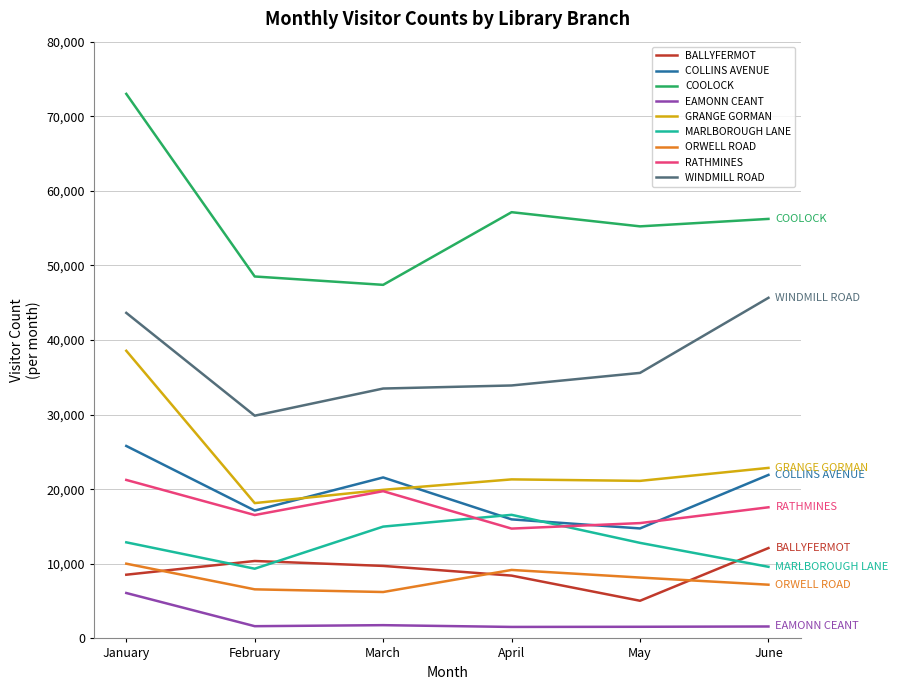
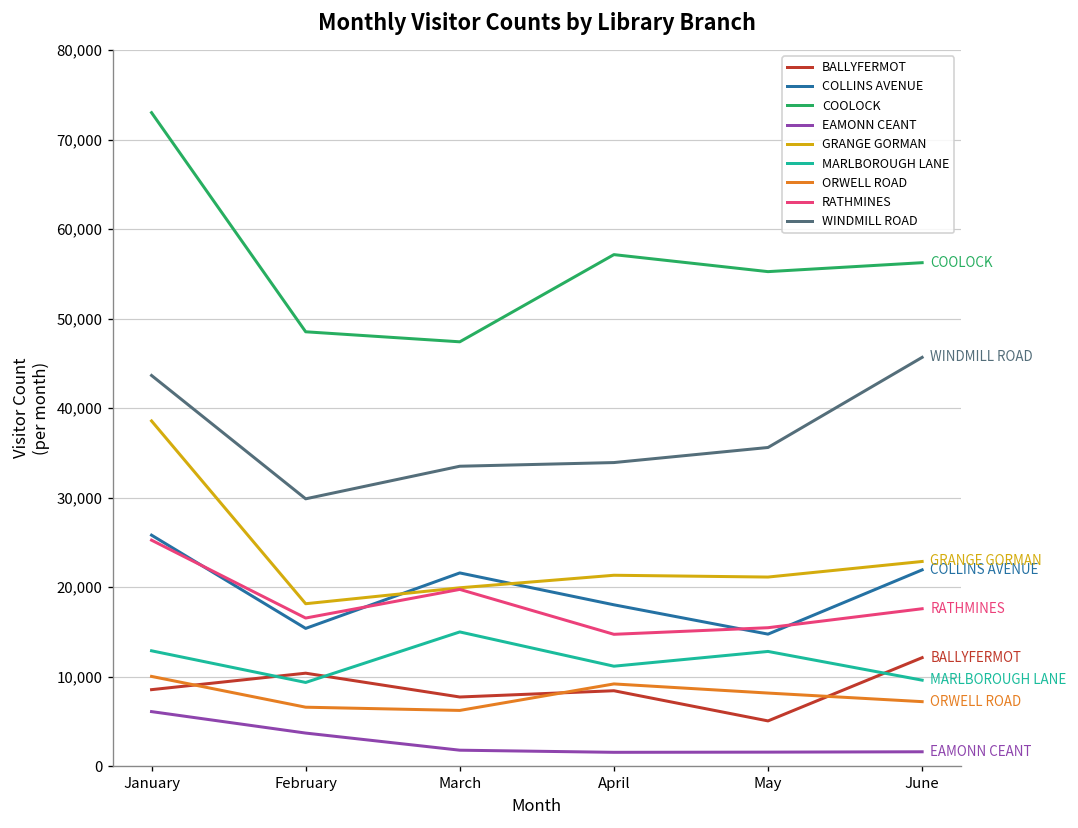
  {
    "BALLYFERMOT": {
      "January": "9,000",
      "February": "10,000",
-     "March": "10,000",
+     "March": "8,000",
      "April": "8,000",
      "May": "5,000",
      "June": "12,000"
    },
    "COLLINS AVENUE": {
      "January": "26,000",
-     "February": "17,000",
+     "February": "15,000",
      "March": "22,000",
-     "April": "16,000",
+     "April": "18,000",
      "May": "15,000",
      "June": "22,000"
    },
    "COOLOCK": {
      "January": "73,000",
      "February": "49,000",
      "March": "47,000",
      "April": "57,000",
      "May": "55,000",
      "June": "56,000"
    },
    "EAMONN CEANT": {
      "January": "6,000",
-     "February": "2,000",
+     "February": "4,000",
      "March": "2,000",
      "April": "2,000",
      "May": "2,000",
      "June": "2,000"
    },
    "MARLBOROUGH LANE": {
      "January": "13,000",
      "February": "9,000",
      "March": "15,000",
-     "April": "17,000",
+     "April": "11,000",
      "May": "13,000",
      "June": "10,000"
    },
    "RATHMINES": {
-     "January": "21,000",
+     "January": "25,000",
      "February": "17,000",
      "April": "15,000",
      "May": "15,000",
      "June": "18,000"
    },
    "WINDMILL ROAD": {
      "January": "44,000",
      "February": "30,000",
      "March": "34,000",
      "April": "34,000",
      "May": "36,000",
      "June": "46,000"
    }
  }
